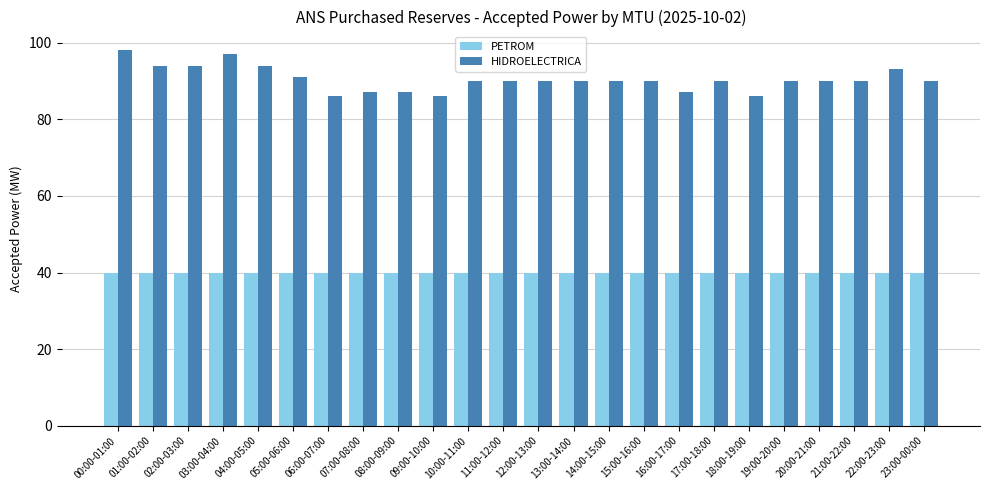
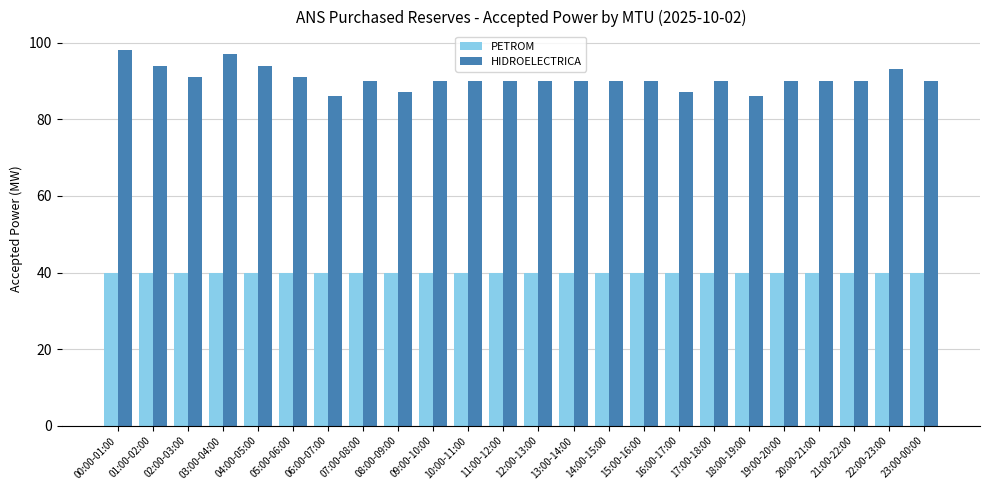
  {
    "PETROM": {
      "00:00-01:00": 40,
      "01:00-02:00": 40,
      "02:00-03:00": 40,
      "03:00-04:00": 40,
      "04:00-05:00": 40,
      "05:00-06:00": 40,
      "06:00-07:00": 40,
      "07:00-08:00": 40,
      "08:00-09:00": 40,
      "09:00-10:00": 40,
      "10:00-11:00": 40,
      "11:00-12:00": 40,
      "12:00-13:00": 40,
      "13:00-14:00": 40,
      "14:00-15:00": 40,
      "15:00-16:00": 40,
      "16:00-17:00": 40,
      "17:00-18:00": 40,
      "18:00-19:00": 40,
      "19:00-20:00": 40,
      "20:00-21:00": 40,
      "21:00-22:00": 40,
      "22:00-23:00": 40,
      "23:00-00:00": 40
    },
    "HIDROELECTRICA": {
      "00:00-01:00": 98,
      "01:00-02:00": 94,
-     "02:00-03:00": 94,
+     "02:00-03:00": 91,
      "03:00-04:00": 97,
      "04:00-05:00": 94,
      "05:00-06:00": 91,
      "06:00-07:00": 86,
-     "07:00-08:00": 87,
+     "07:00-08:00": 90,
      "08:00-09:00": 87,
-     "09:00-10:00": 86,
+     "09:00-10:00": 90,
      "10:00-11:00": 90,
      "11:00-12:00": 90,
      "12:00-13:00": 90,
      "13:00-14:00": 90,
      "14:00-15:00": 90,
      "15:00-16:00": 90,
      "16:00-17:00": 87,
      "17:00-18:00": 90,
      "18:00-19:00": 86,
      "19:00-20:00": 90,
      "20:00-21:00": 90,
      "21:00-22:00": 90,
      "22:00-23:00": 93,
      "23:00-00:00": 90
    }
  }
